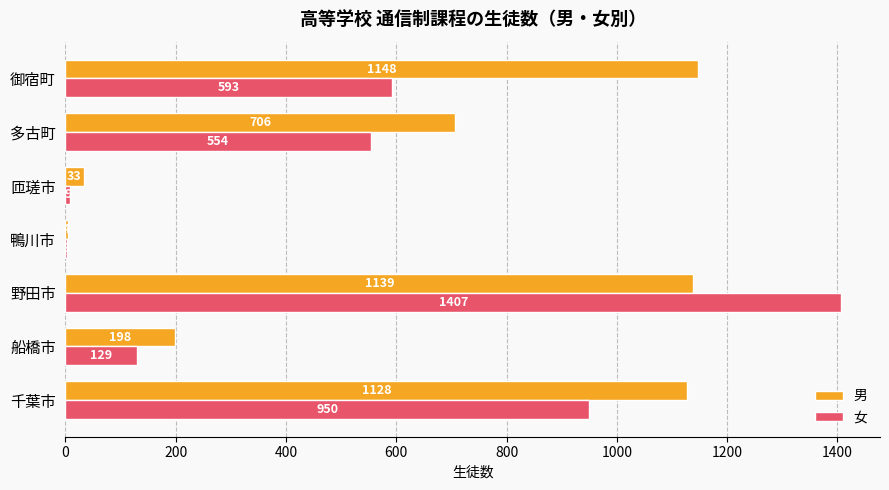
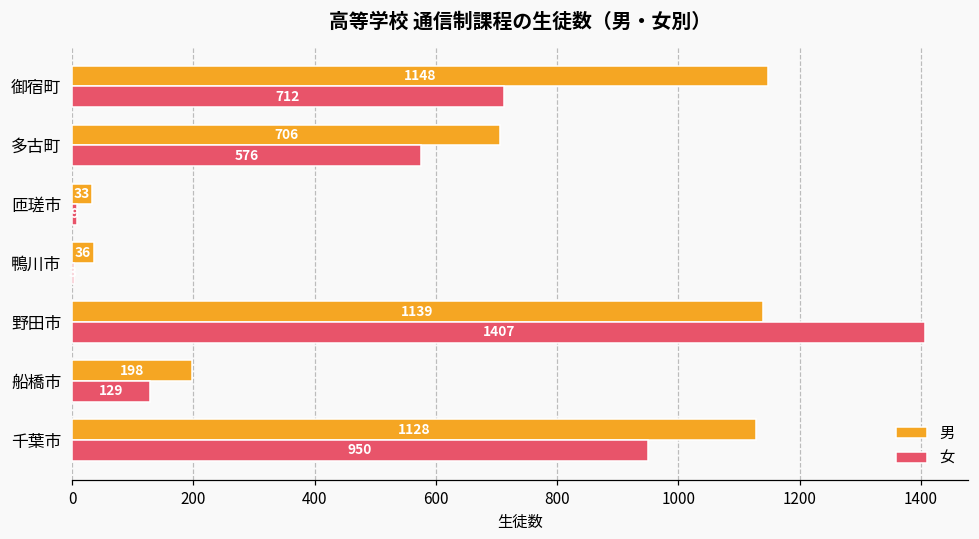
  {
    "男": {
-     "鴨川市": 0
+     "鴨川市": 40
    },
    "女": {
-     "御宿町": 593,
-     "多古町": 554,
+     "御宿町": 712,
+     "多古町": 576,
      "野田市": 1407,
      "船橋市": 129,
      "千葉市": 950
    }
  }
